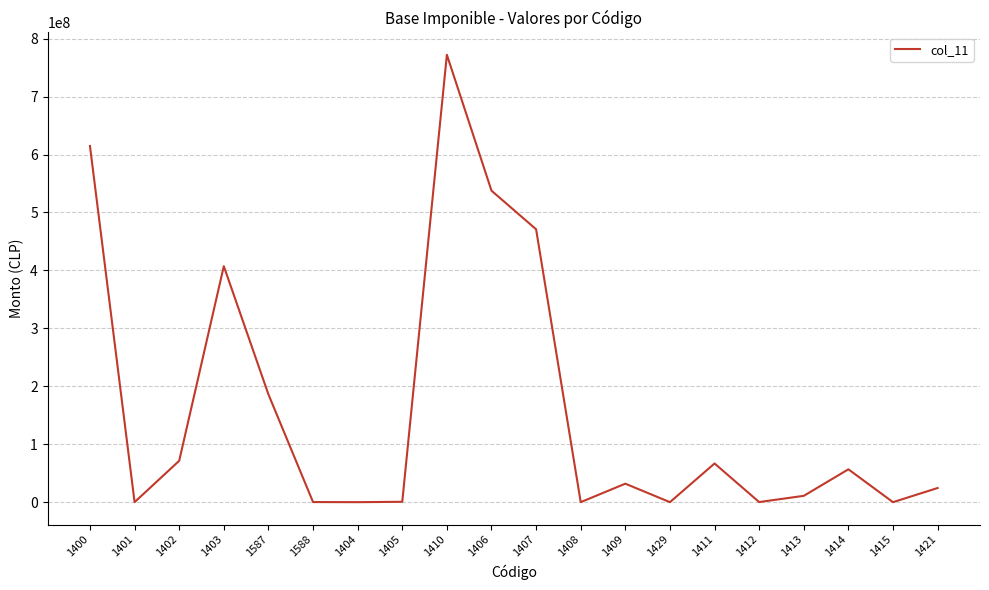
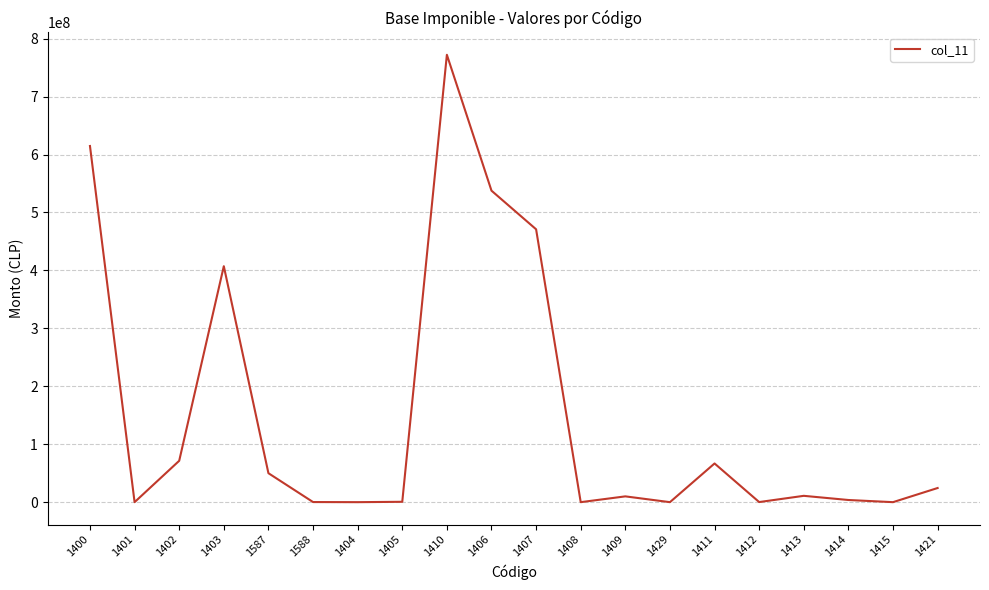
  {
    "1400": 610000000,
    "1401": 0,
    "1402": 70000000,
    "1403": 410000000,
-   "1587": 190000000,
+   "1587": 50000000,
    "1588": 0,
    "1404": 0,
    "1405": 0,
    "1410": 770000000,
    "1406": 540000000,
    "1407": 470000000,
    "1408": 0,
-   "1409": 30000000,
+   "1409": 10000000,
    "1429": 0,
    "1411": 70000000,
    "1412": 0,
    "1413": 10000000,
-   "1414": 60000000,
+   "1414": 0,
    "1415": 0,
    "1421": 20000000
  }
